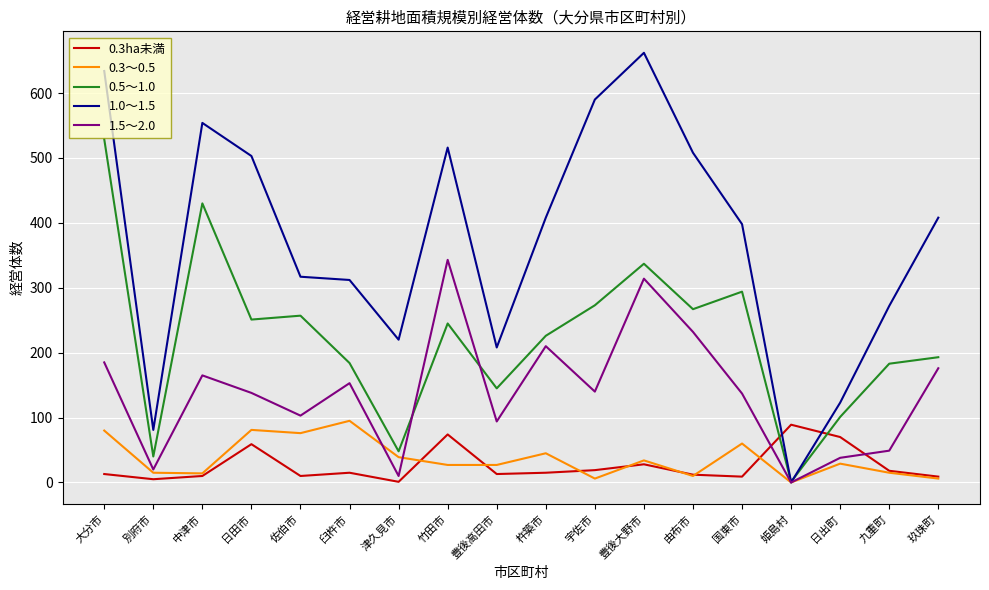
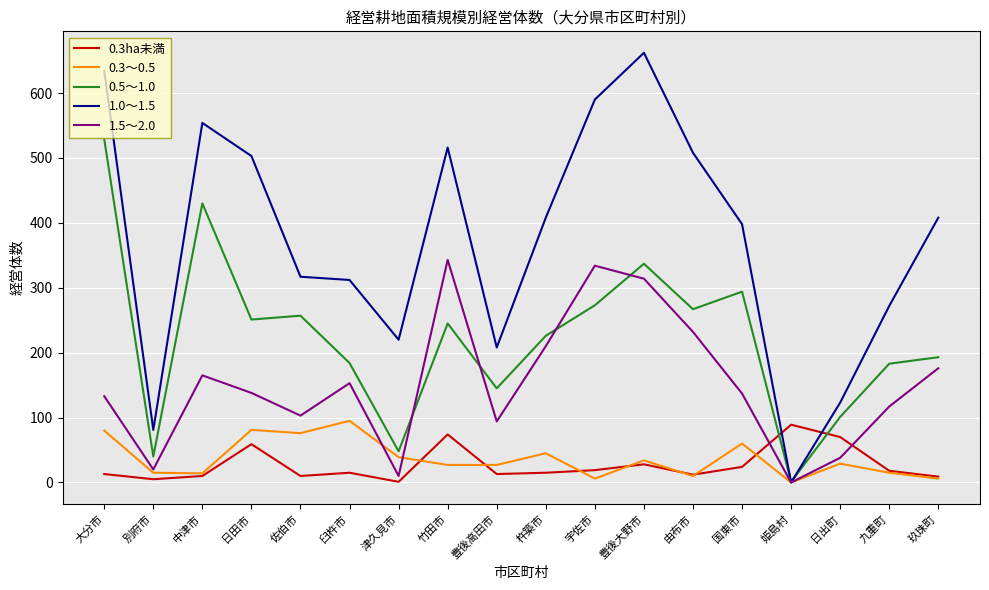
  {
    "0.3ha未満": {
      "大分市": 10,
      "別府市": 10,
      "中津市": 10,
      "日田市": 60,
      "佐伯市": 10,
      "臼杵市": 20,
      "津久見市": 0,
      "竹田市": 70,
      "豊後高田市": 10,
      "杵築市": 20,
      "宇佐市": 20,
      "豊後大野市": 30,
-     "国東市": 10,
+     "国東市": 20,
      "姫島村": 90,
      "日出町": 70
    },
    "0.3～0.5": {
      "大分市": 80,
      "別府市": 20,
      "中津市": 10,
      "日田市": 80,
      "佐伯市": 80,
      "臼杵市": 100,
      "津久見市": 40,
      "竹田市": 30,
      "豊後高田市": 30,
      "杵築市": 50,
      "宇佐市": 10,
      "豊後大野市": 30,
      "国東市": 60,
      "日出町": 30
    },
    "0.5～1.0": {
      "大分市": 530,
      "別府市": 40,
      "中津市": 430,
      "日田市": 250,
      "佐伯市": 260,
      "臼杵市": 180,
      "津久見市": 50,
      "竹田市": 250,
      "豊後高田市": 150,
      "杵築市": 230,
      "宇佐市": 270,
      "豊後大野市": 340,
      "由布市": 270,
      "国東市": 290,
      "日出町": 100,
      "九重町": 180,
      "玖珠町": 190
    },
    "1.0～1.5": {
      "別府市": 80,
      "中津市": 550,
      "日田市": 500,
      "佐伯市": 320,
      "臼杵市": 310,
      "津久見市": 220,
      "竹田市": 520,
      "豊後高田市": 210,
      "杵築市": 410,
      "宇佐市": 590,
      "豊後大野市": 660,
      "由布市": 510,
      "国東市": 400,
      "日出町": 120,
      "九重町": 270,
      "玖珠町": 410
    },
    "1.5～2.0": {
-     "大分市": 190,
+     "大分市": 130,
      "別府市": 20,
      "中津市": 170,
      "日田市": 140,
      "佐伯市": 100,
      "臼杵市": 150,
      "津久見市": 10,
      "竹田市": 340,
      "豊後高田市": 90,
      "杵築市": 210,
-     "宇佐市": 140,
+     "宇佐市": 330,
      "豊後大野市": 310,
      "由布市": 230,
      "国東市": 140,
      "日出町": 40,
-     "九重町": 50,
+     "九重町": 120,
      "玖珠町": 180
    }
  }
